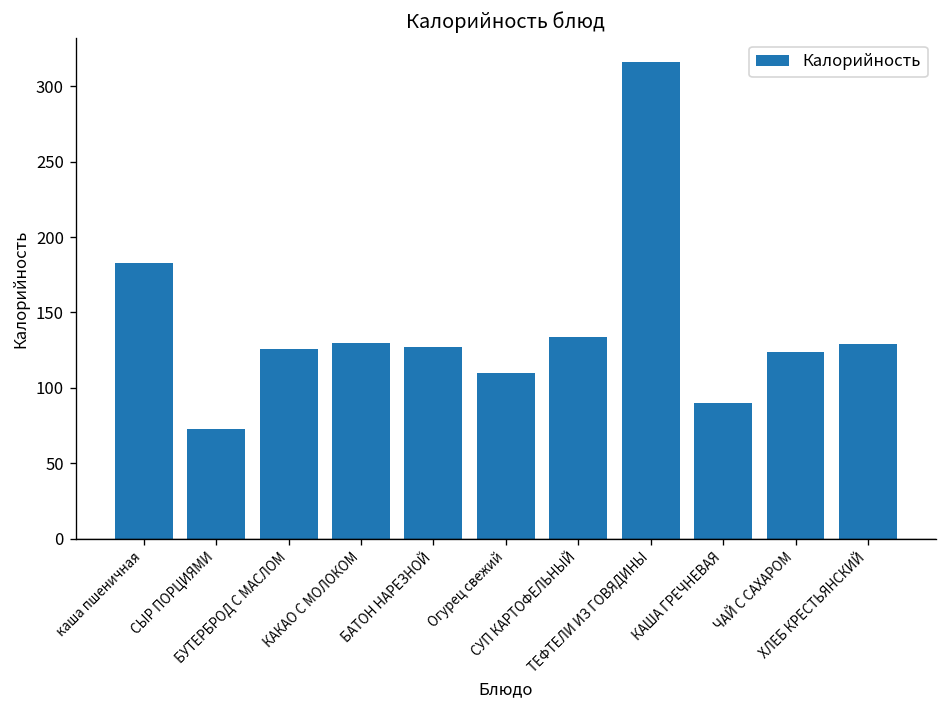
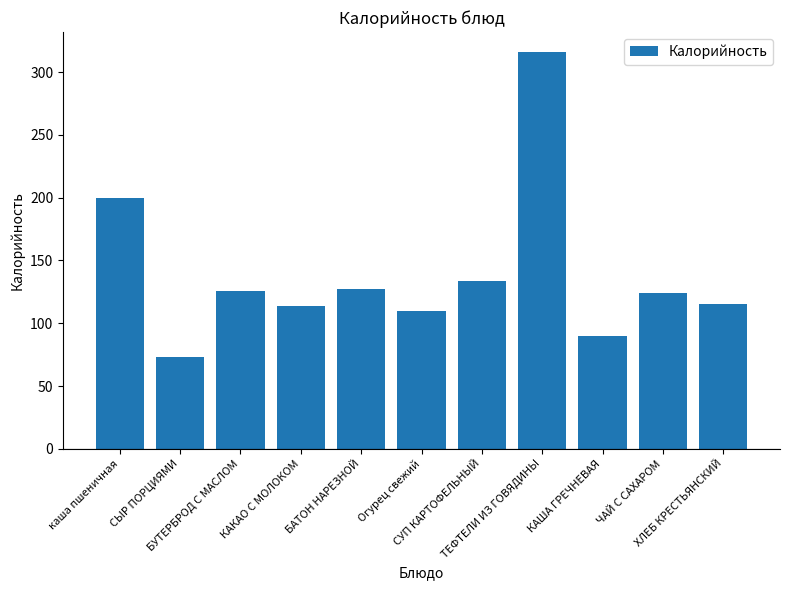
  {
-   "каша пшеничная": 183,
+   "каша пшеничная": 200,
    "СЫР ПОРЦИЯМИ": 73,
    "БУТЕРБРОД С МАСЛОМ": 126,
-   "КАКАО С МОЛОКОМ": 130,
+   "КАКАО С МОЛОКОМ": 114,
    "БАТОН НАРЕЗНОЙ": 127,
    "Огурец свежий": 110,
    "СУП КАРТОФЕЛЬНЫЙ": 134,
    "ТЕФТЕЛИ ИЗ ГОВЯДИНЫ": 316,
    "КАША ГРЕЧНЕВАЯ": 90,
    "ЧАЙ С САХАРОМ": 124,
-   "ХЛЕБ КРЕСТЬЯНСКИЙ": 129
+   "ХЛЕБ КРЕСТЬЯНСКИЙ": 115
  }
